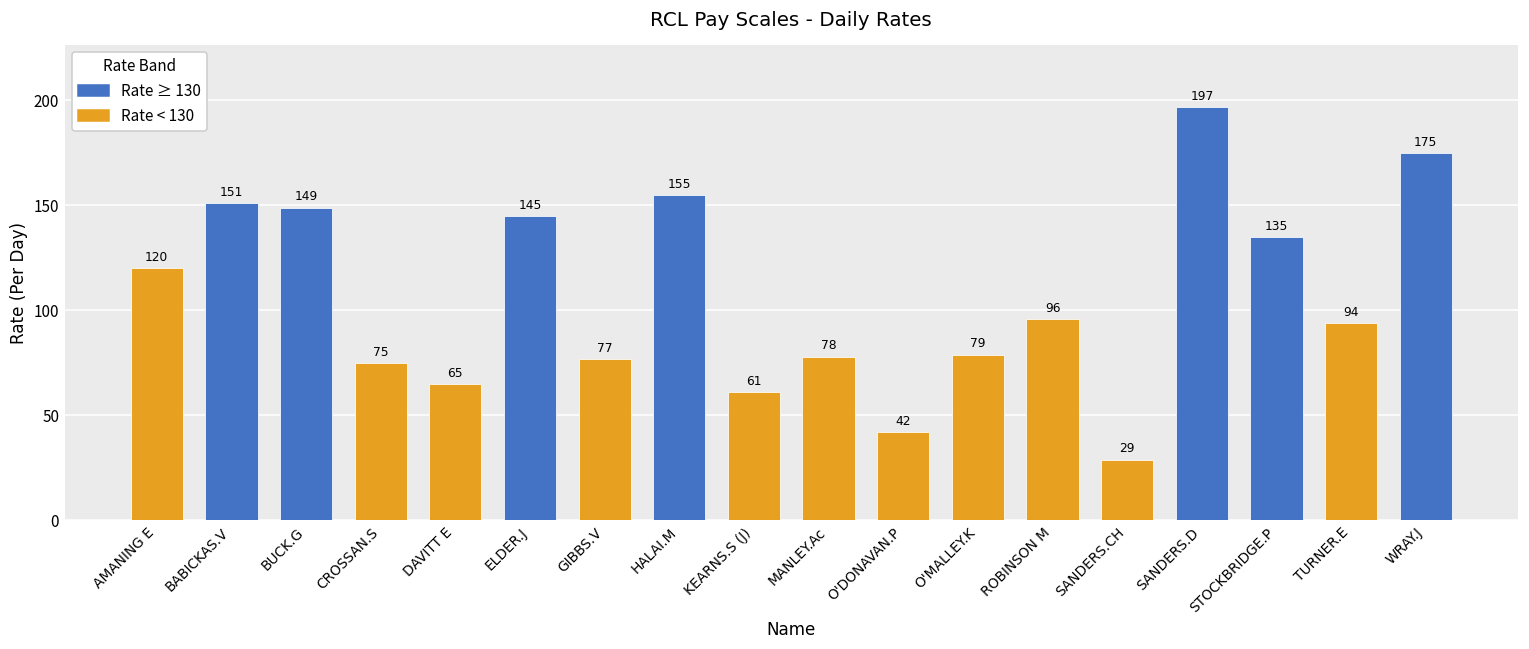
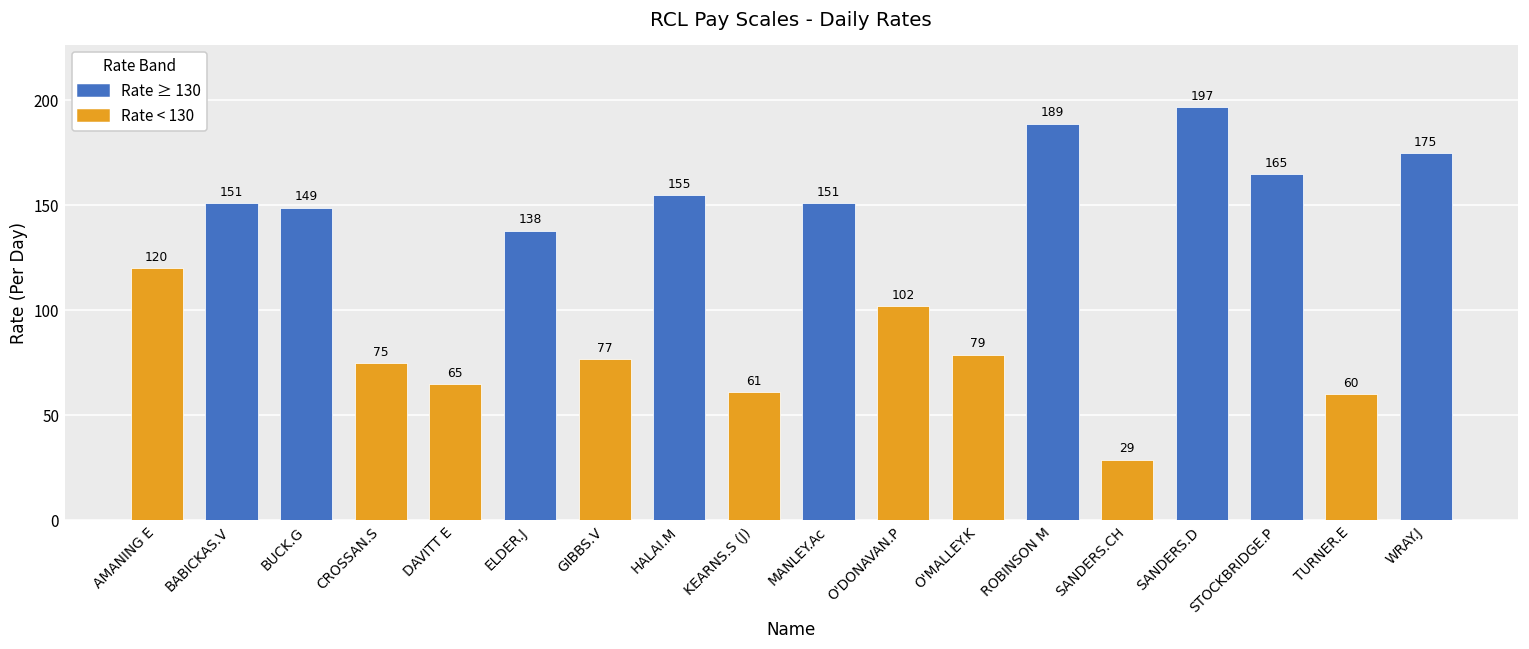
  {
    "AMANING E": 120,
    "BABICKAS.V": 151,
    "BUCK.G": 149,
    "CROSSAN.S": 75,
    "DAVITT E": 65,
-   "ELDER.J": 145,
+   "ELDER.J": 138,
    "GIBBS.V": 77,
    "HALAI.M": 155,
    "KEARNS.S (J)": 61,
-   "MANLEY.Ac": 78,
-   "O'DONAVAN.P": 42,
+   "MANLEY.Ac": 151,
+   "O'DONAVAN.P": 102,
    "O'MALLEY.K": 79,
-   "ROBINSON M": 96,
+   "ROBINSON M": 189,
    "SANDERS.CH": 29,
    "SANDERS.D": 197,
-   "STOCKBRIDGE.P": 135,
-   "TURNER.E": 94,
+   "STOCKBRIDGE.P": 165,
+   "TURNER.E": 60,
    "WRAY.J": 175
  }
